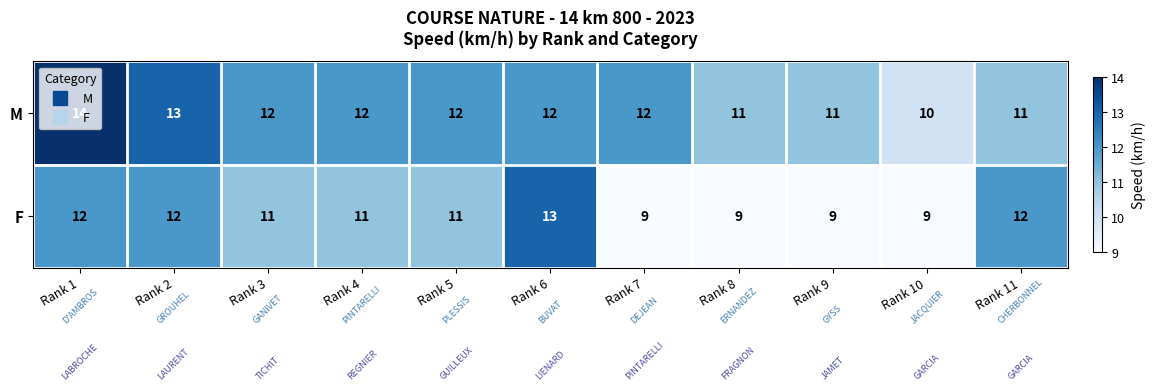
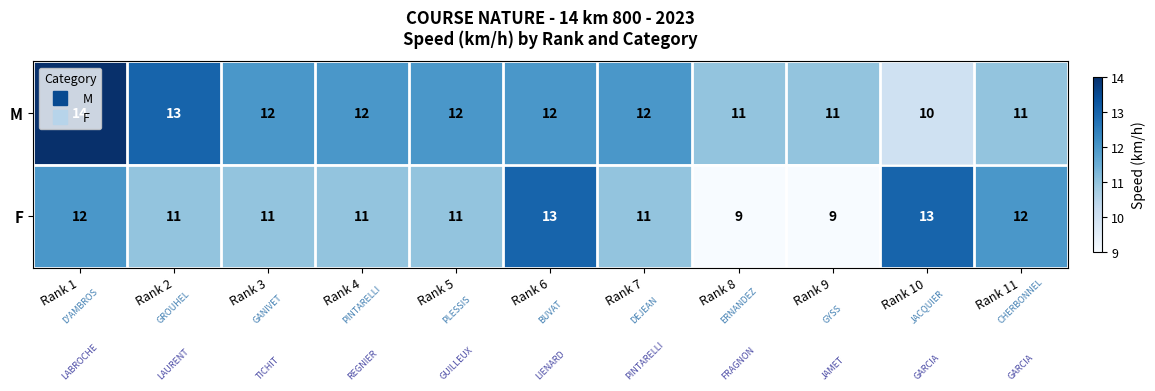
  {
    "M": {
      "Rank 2": 13,
      "Rank 3": 12,
      "Rank 4": 12,
      "Rank 5": 12,
      "Rank 6": 12,
      "Rank 7": 12,
      "Rank 8": 11,
      "Rank 9": 11,
      "Rank 10": 10,
      "Rank 11": 11
    },
    "F": {
      "Rank 1": 12,
-     "Rank 2": 12,
+     "Rank 2": 11,
      "Rank 3": 11,
      "Rank 4": 11,
      "Rank 5": 11,
      "Rank 6": 13,
-     "Rank 7": 9,
+     "Rank 7": 11,
      "Rank 8": 9,
      "Rank 9": 9,
-     "Rank 10": 9,
+     "Rank 10": 13,
      "Rank 11": 12
    }
  }
